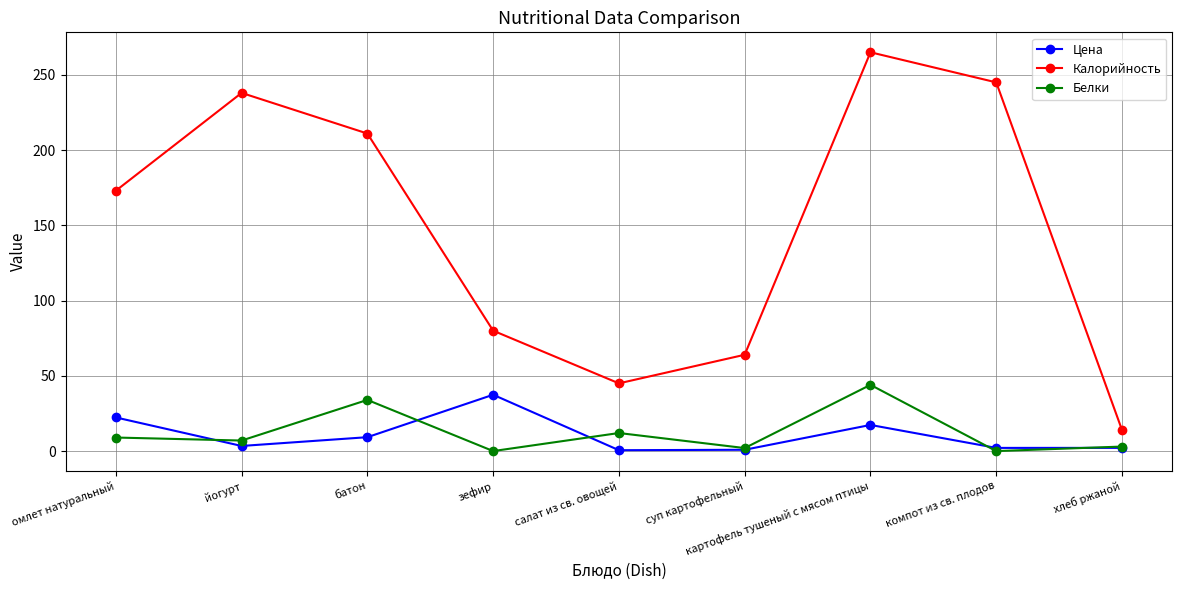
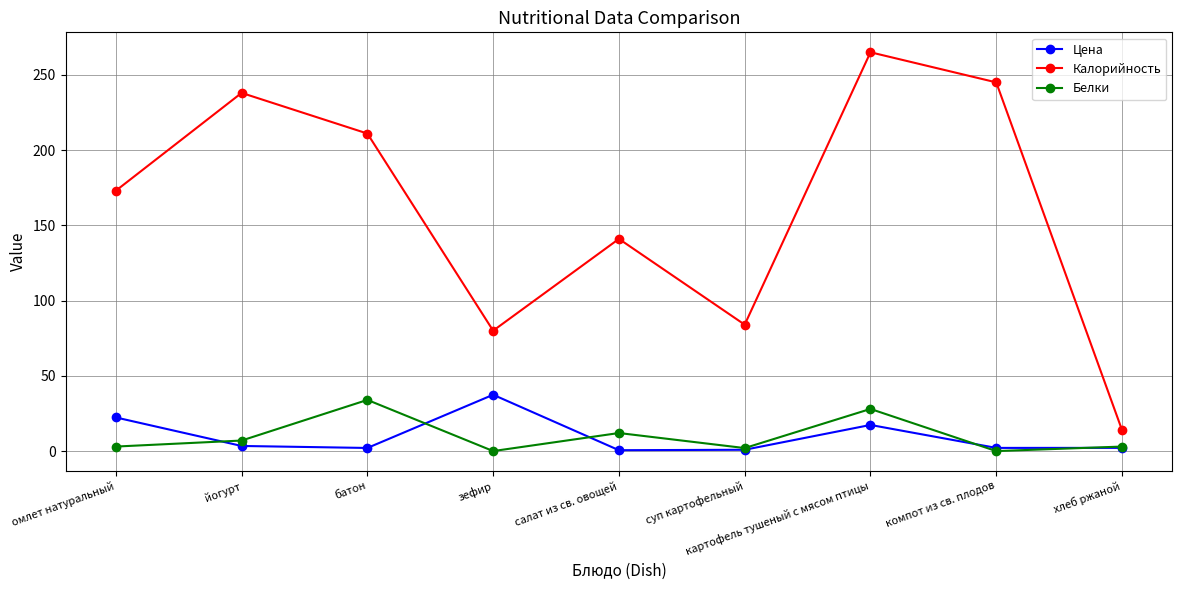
  {
    "Цена": {
      "омлет натуральный": 22,
      "йогурт": 3,
-     "батон": 9,
+     "батон": 2,
      "зефир": 37,
      "салат из св. овощей": 1,
      "картофель тушеный с мясом птицы": 17,
      "компот из св. плодов": 2
    },
    "Калорийность": {
      "омлет натуральный": 173,
      "йогурт": 238,
      "батон": 211,
      "зефир": 80,
-     "салат из св. овощей": 45,
-     "суп картофельный": 64,
+     "салат из св. овощей": 141,
+     "суп картофельный": 84,
      "картофель тушеный с мясом птицы": 265,
      "компот из св. плодов": 245,
      "хлеб ржаной": 14
    },
    "Белки": {
-     "омлет натуральный": 9,
+     "омлет натуральный": 3,
      "йогурт": 7,
      "батон": 34,
      "зефир": 0,
      "салат из св. овощей": 12,
-     "картофель тушеный с мясом птицы": 44,
+     "картофель тушеный с мясом птицы": 28,
      "компот из св. плодов": 0
    }
  }
